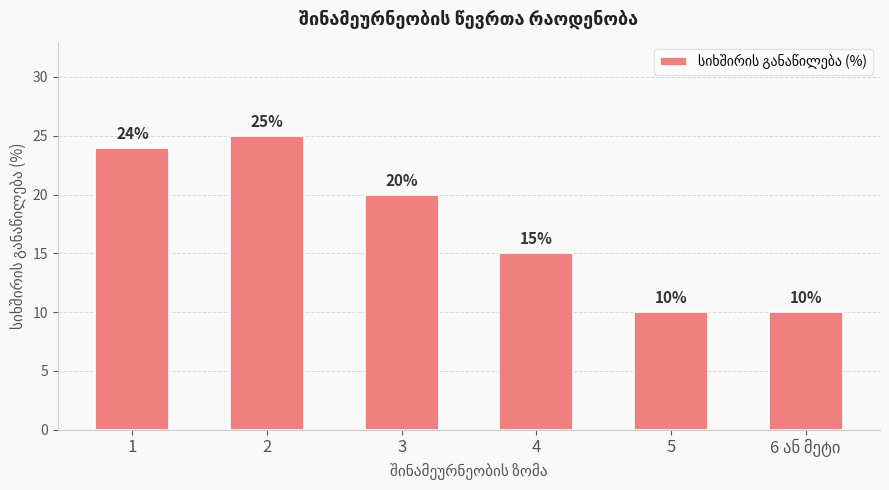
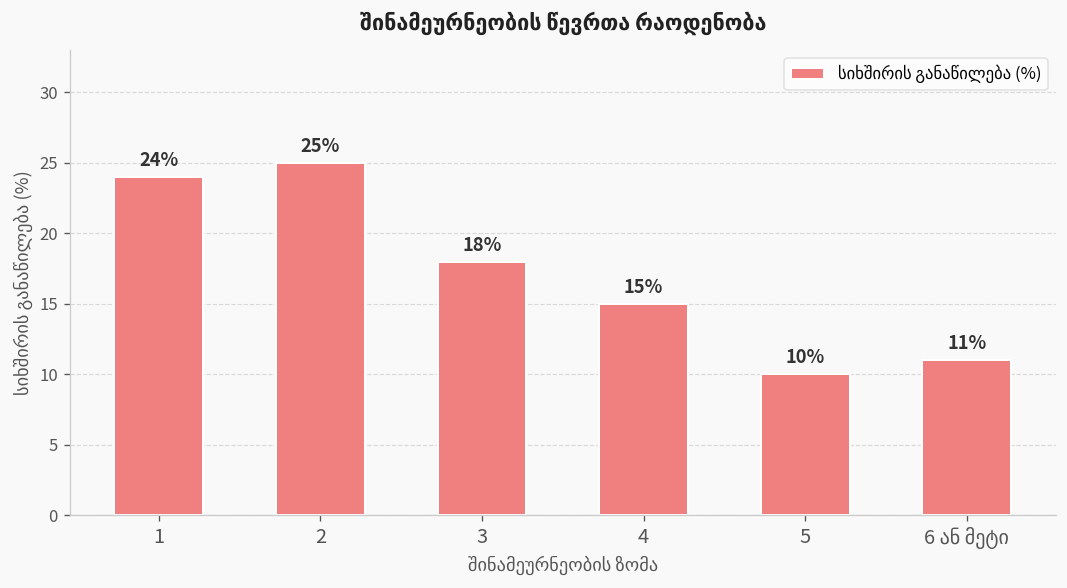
  {
    "1": "24%",
    "2": "25%",
-   "3": "20%",
+   "3": "18%",
    "4": "15%",
    "5": "10%",
-   "6 ან მეტი": "10%"
+   "6 ან მეტი": "11%"
  }
